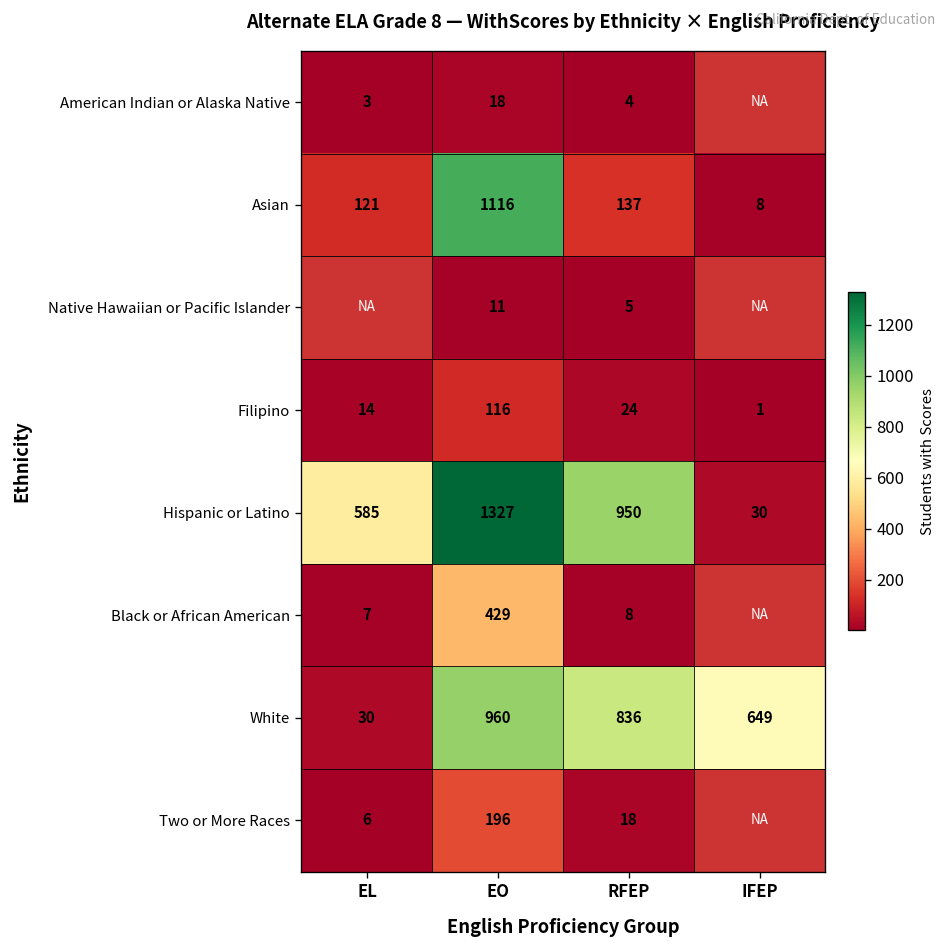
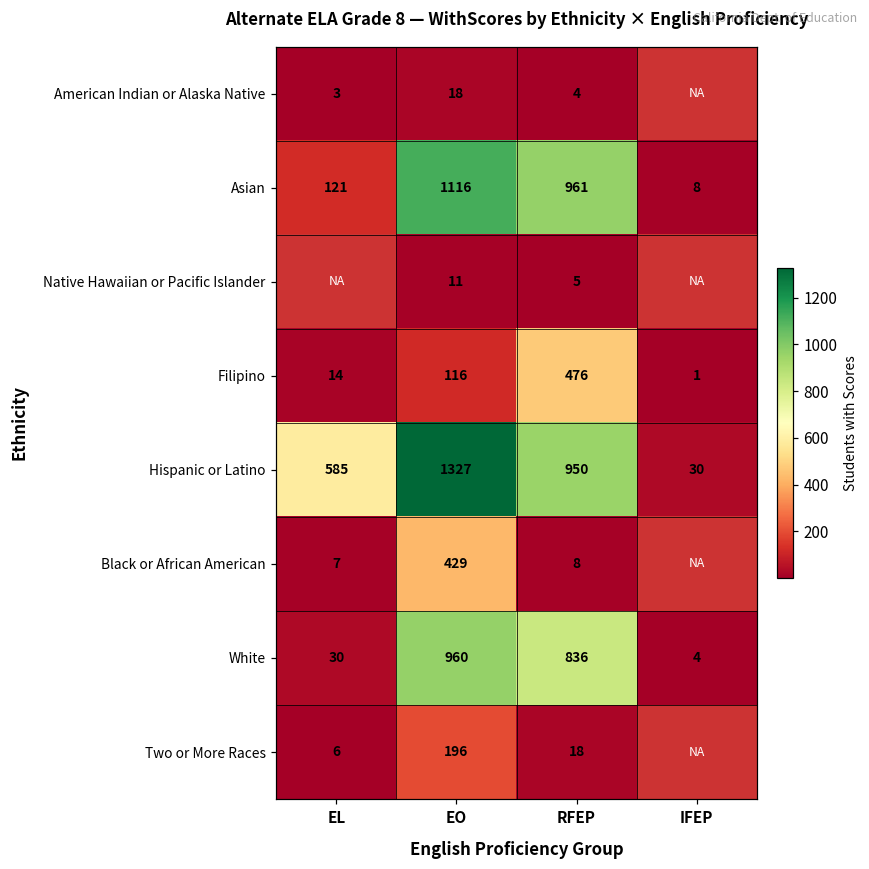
  {
    "American Indian or Alaska Native": {
      "EL": 3,
      "EO": 18,
      "RFEP": 4
    },
    "Asian": {
      "EL": 121,
      "EO": 1116,
-     "RFEP": 137,
+     "RFEP": 961,
      "IFEP": 8
    },
    "Native Hawaiian or Pacific Islander": {
      "EO": 11,
      "RFEP": 5
    },
    "Filipino": {
      "EL": 14,
      "EO": 116,
-     "RFEP": 24,
+     "RFEP": 476,
      "IFEP": 1
    },
    "Hispanic or Latino": {
      "EL": 585,
      "EO": 1327,
      "RFEP": 950,
      "IFEP": 30
    },
    "Black or African American": {
      "EL": 7,
      "EO": 429,
      "RFEP": 8
    },
    "White": {
      "EL": 30,
      "EO": 960,
      "RFEP": 836,
-     "IFEP": 649
+     "IFEP": 4
    },
    "Two or More Races": {
      "EL": 6,
      "EO": 196,
      "RFEP": 18
    }
  }
